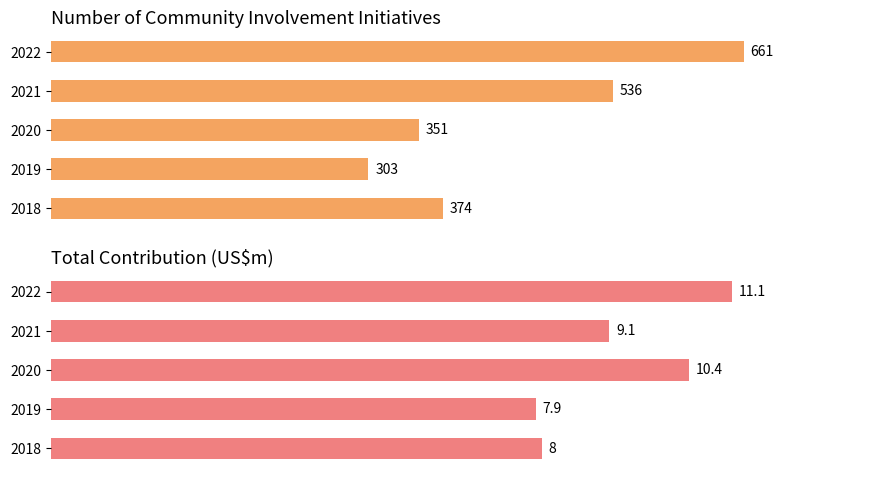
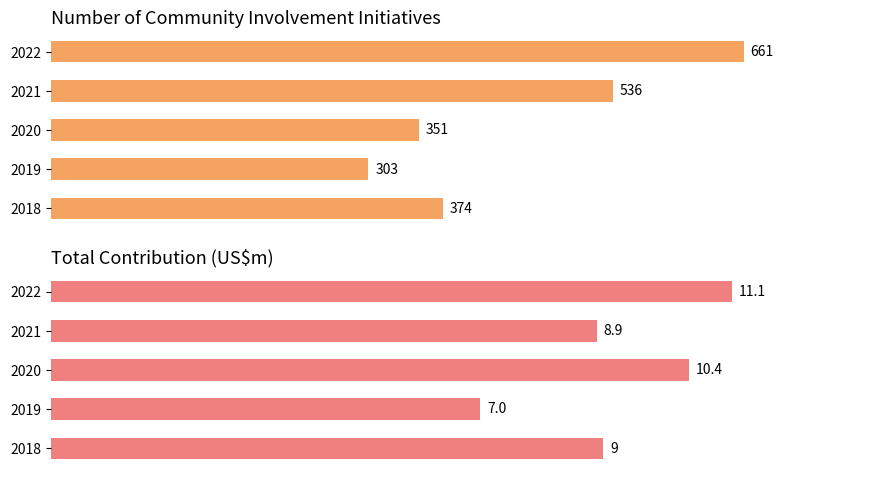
  {
    "Number of Community Involvement Initiatives": {
      "2022": 661,
      "2021": 536,
      "2020": 351,
      "2019": 303,
      "2018": 374
    },
    "Total Contribution (US$m)": {
      "2022": 11.1,
-     "2021": 9.1,
+     "2021": 8.9,
      "2020": 10.4,
-     "2019": 7.9,
-     "2018": 8
+     "2019": 7.0,
+     "2018": 9
    }
  }
